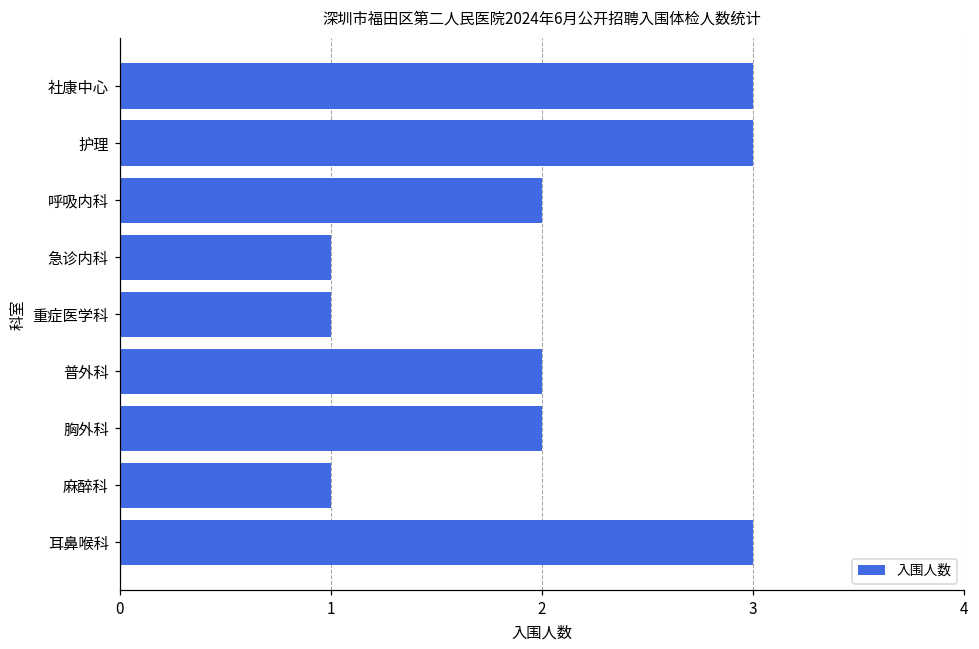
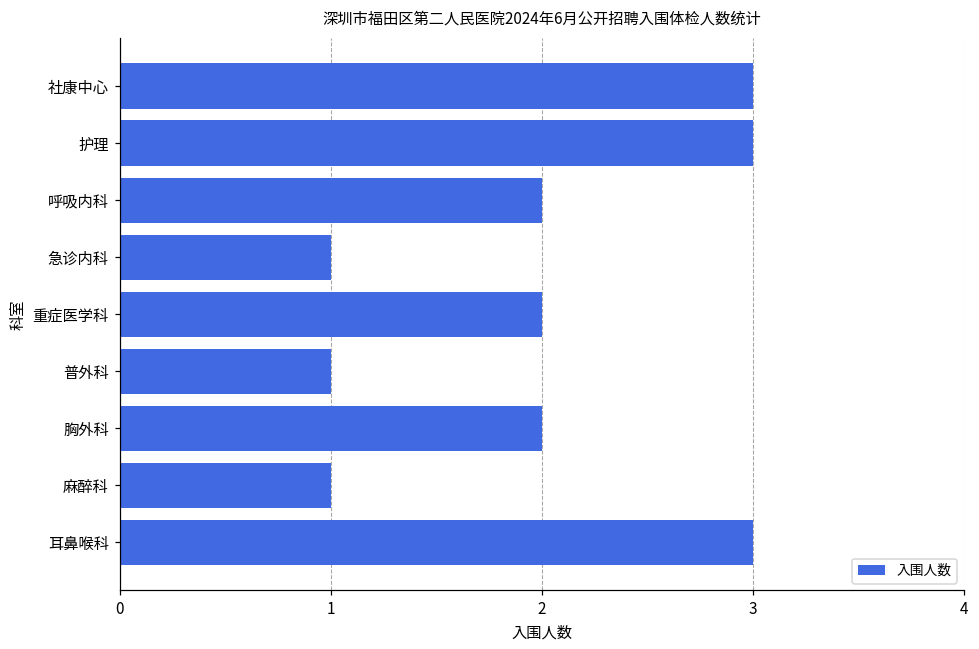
  {
    "社康中心": 3,
    "护理": 3,
    "呼吸内科": 2,
    "急诊内科": 1,
-   "重症医学科": 1,
-   "普外科": 2,
+   "重症医学科": 2,
+   "普外科": 1,
    "胸外科": 2,
    "麻醉科": 1,
    "耳鼻喉科": 3
  }
